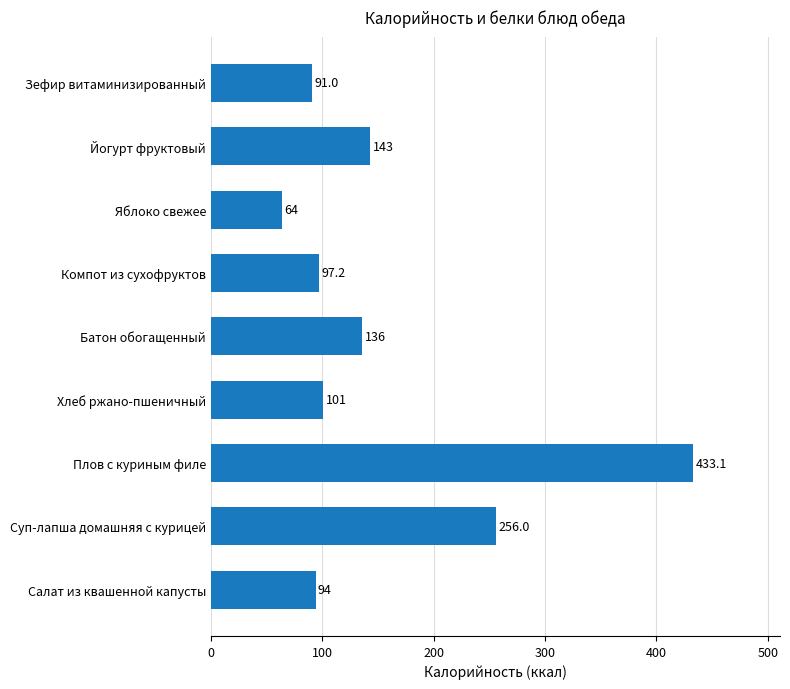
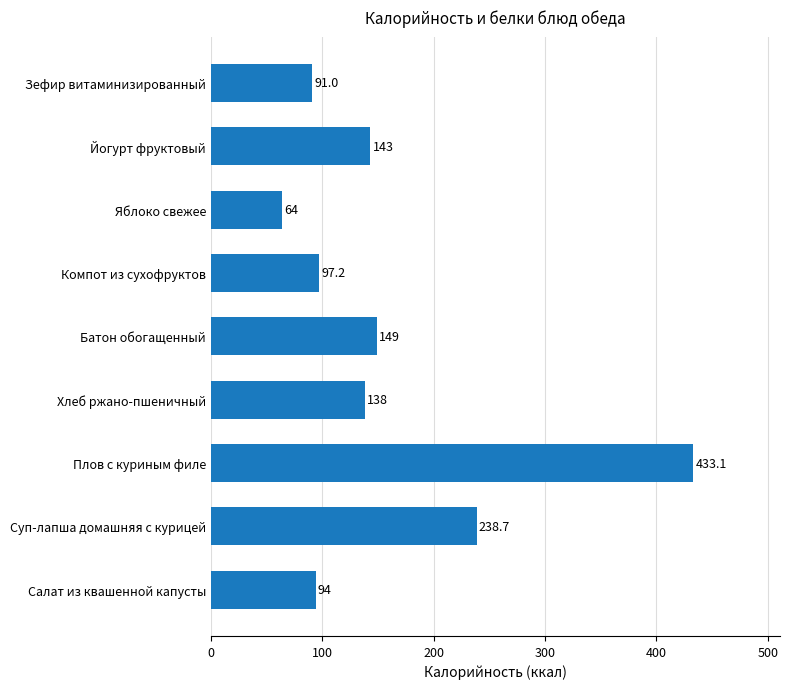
  {
    "Зефир витаминизированный": 91.0,
    "Йогурт фруктовый": 143,
    "Яблоко свежее": 64,
    "Компот из сухофруктов": 97.2,
-   "Батон обогащенный": 136,
-   "Хлеб ржано-пшеничный": 101,
+   "Батон обогащенный": 149,
+   "Хлеб ржано-пшеничный": 138,
    "Плов с куриным филе": 433.1,
-   "Суп-лапша домашняя с курицей": 256.0,
+   "Суп-лапша домашняя с курицей": 238.7,
    "Салат из квашенной капусты": 94
  }
